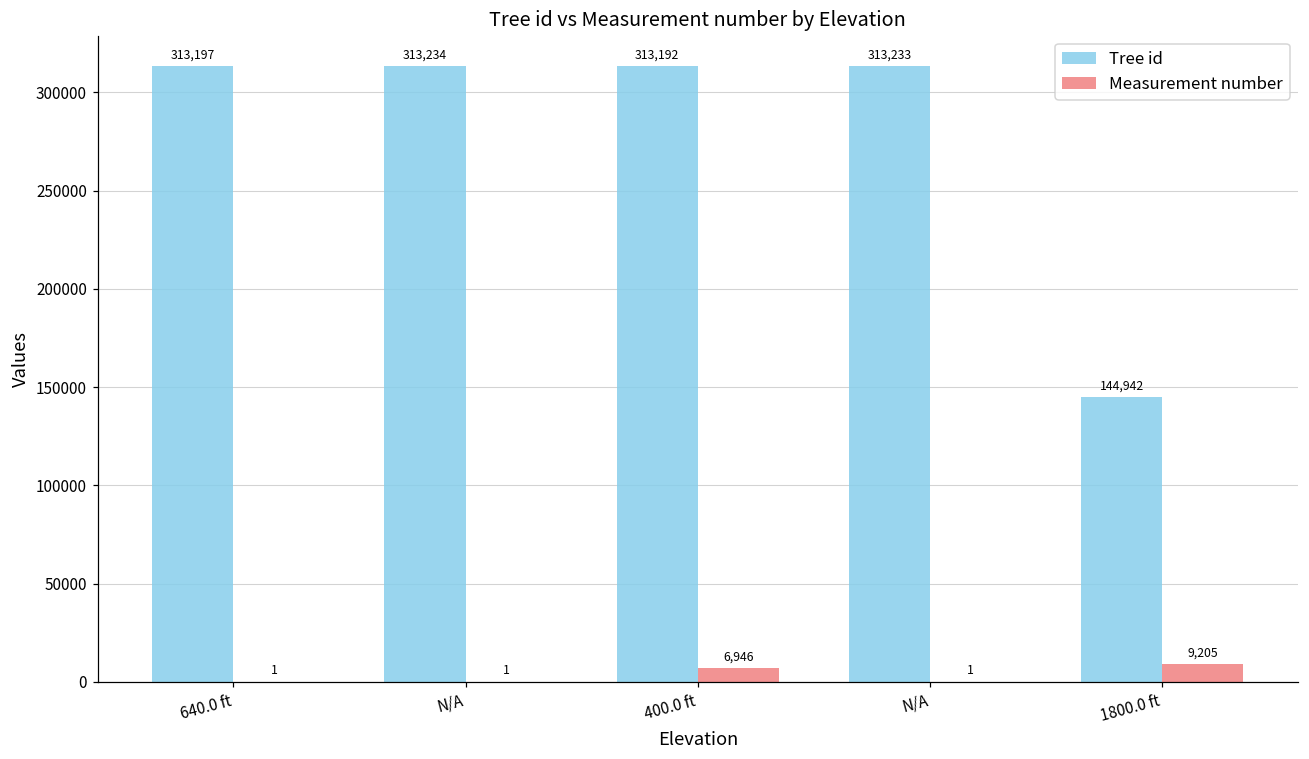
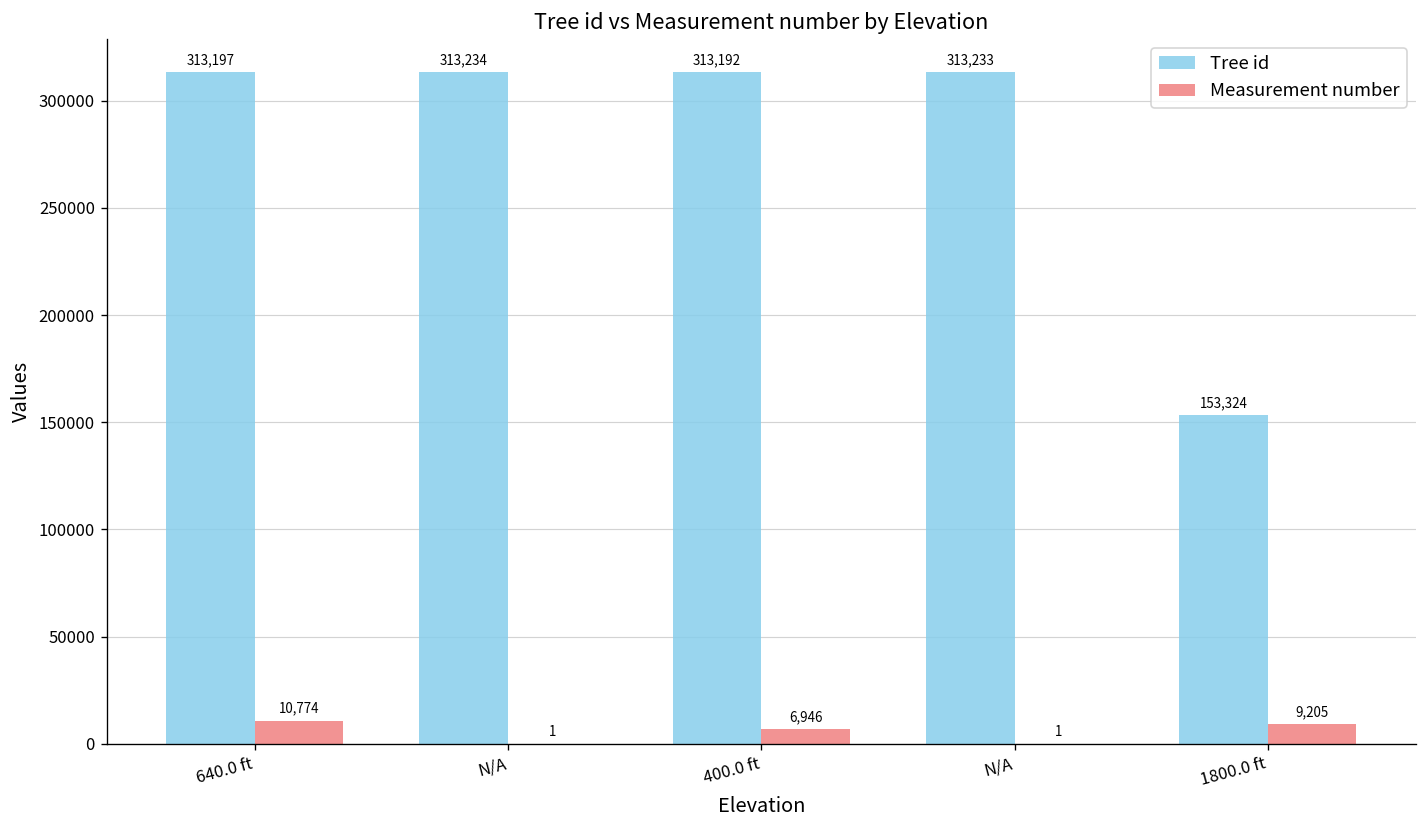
  {
    "Tree id": {
      "640.0 ft": "313,197",
      "400.0 ft": "313,192",
-     "1800.0 ft": "144,942"
+     "1800.0 ft": "153,324"
    },
    "Measurement number": {
-     "640.0 ft": "1",
+     "640.0 ft": "10,774",
      "400.0 ft": "6,946",
      "1800.0 ft": "9,205"
    }
  }
